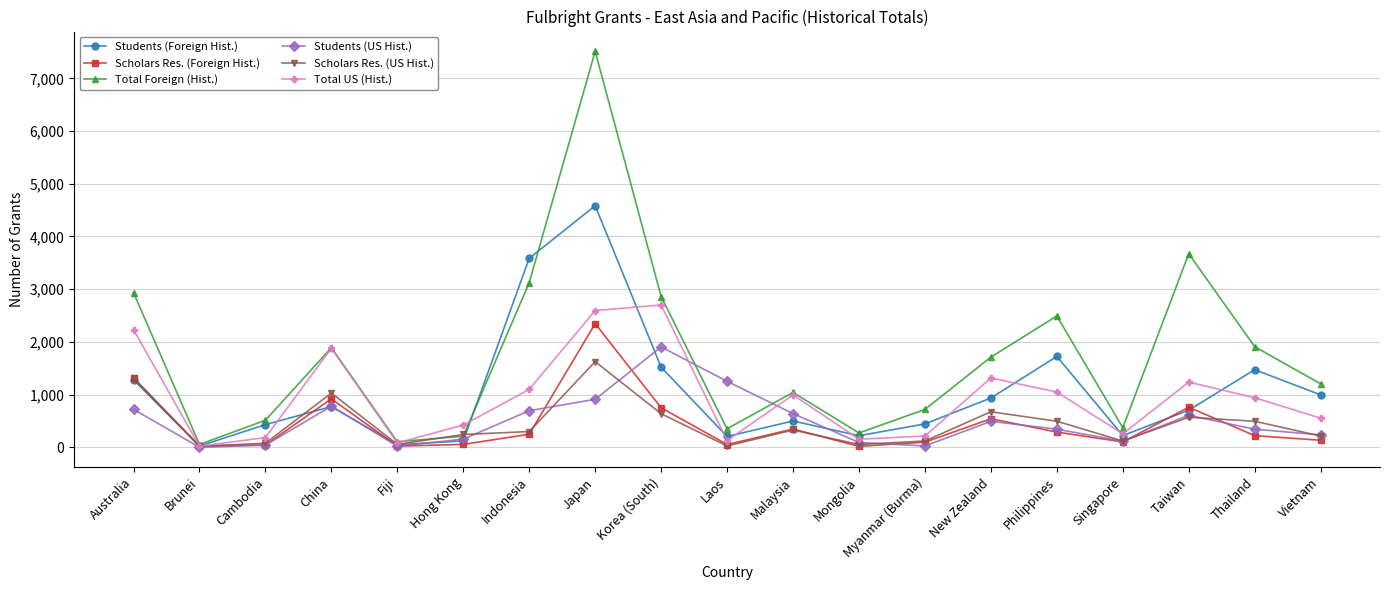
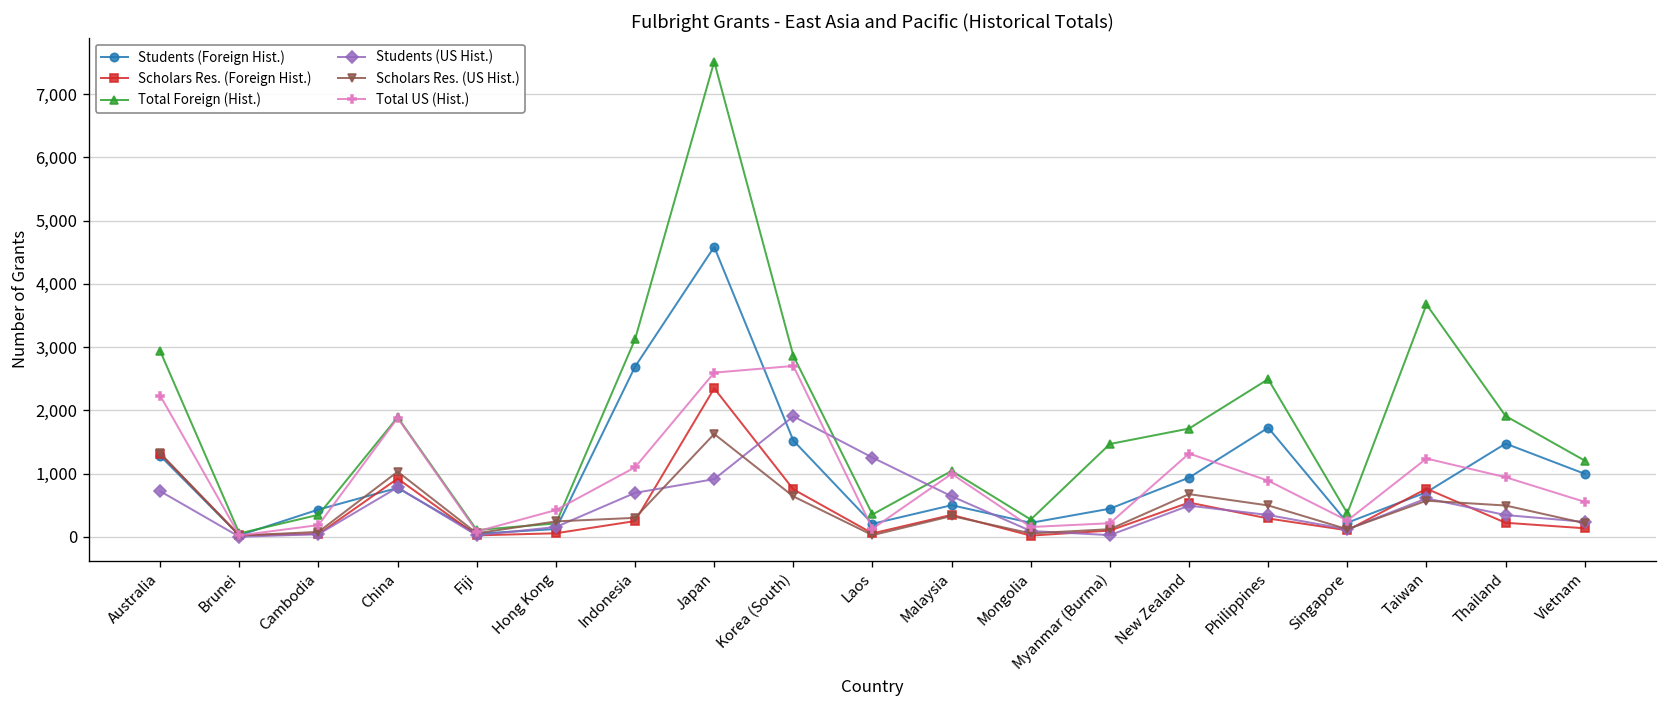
  {
    "Students (Foreign Hist.)": {
      "Cambodia": "400",
-     "Indonesia": "3,600",
+     "Indonesia": "2,700",
      "Japan": "4,600",
      "Korea (South)": "1,500",
      "Laos": "200",
      "Malaysia": "500",
      "Mongolia": "200",
      "Myanmar (Burma)": "400",
      "New Zealand": "900",
      "Philippines": "1,700",
      "Taiwan": "700",
      "Thailand": "1,500",
      "Vietnam": "1,000"
    },
    "Scholars Res. (Foreign Hist.)": {
      "China": "900",
      "Hong Kong": "100",
      "Indonesia": "200",
      "Japan": "2,300",
      "Korea (South)": "800",
      "New Zealand": "500",
      "Philippines": "300",
      "Taiwan": "800",
      "Thailand": "200",
      "Vietnam": "100"
    },
    "Total Foreign (Hist.)": {
      "Australia": "2,900",
-     "Cambodia": "500",
+     "Cambodia": "300",
      "Indonesia": "3,100",
      "Japan": "7,500",
      "Korea (South)": "2,900",
      "Laos": "400",
      "Mongolia": "300",
-     "Myanmar (Burma)": "700",
+     "Myanmar (Burma)": "1,500",
      "New Zealand": "1,700",
      "Philippines": "2,500",
      "Singapore": "400",
      "Taiwan": "3,700",
      "Thailand": "1,900",
      "Vietnam": "1,200"
    },
    "Students (US Hist.)": {
      "Australia": "700",
      "Indonesia": "700",
      "Japan": "900",
      "Korea (South)": "1,900",
      "Laos": "1,300",
      "Malaysia": "600",
      "Myanmar (Burma)": "0",
      "New Zealand": "500",
      "Philippines": "300",
      "Thailand": "300"
    },
    "Scholars Res. (US Hist.)": {
      "China": "1,000",
      "Indonesia": "300",
      "Japan": "1,600",
      "Korea (South)": "600",
      "New Zealand": "700",
      "Philippines": "500",
      "Thailand": "500"
    },
    "Total US (Hist.)": {
      "Australia": "2,200",
      "Cambodia": "200",
      "Hong Kong": "400",
      "Indonesia": "1,100",
      "Japan": "2,600",
      "Korea (South)": "2,700",
      "Laos": "100",
      "Mongolia": "200",
      "Myanmar (Burma)": "200",
      "New Zealand": "1,300",
-     "Philippines": "1,000",
+     "Philippines": "900",
      "Taiwan": "1,200",
      "Thailand": "900",
      "Vietnam": "600"
    }
  }
